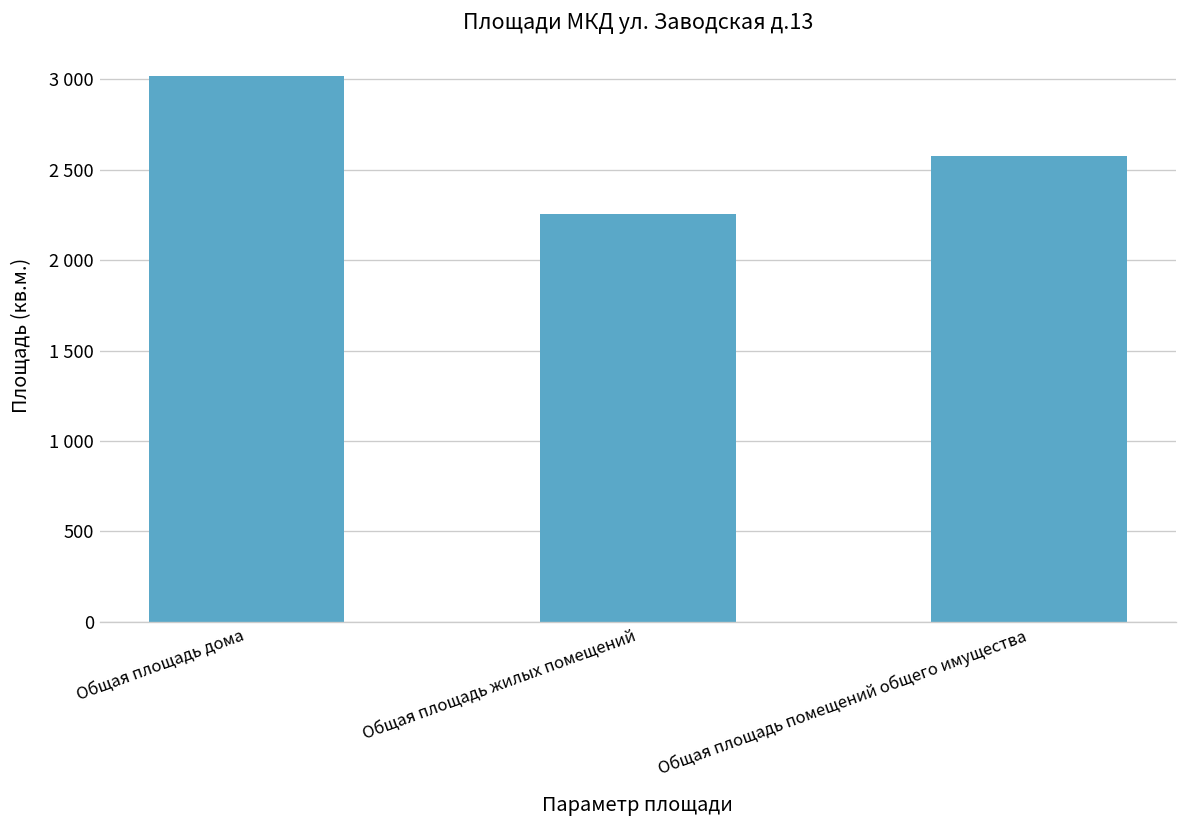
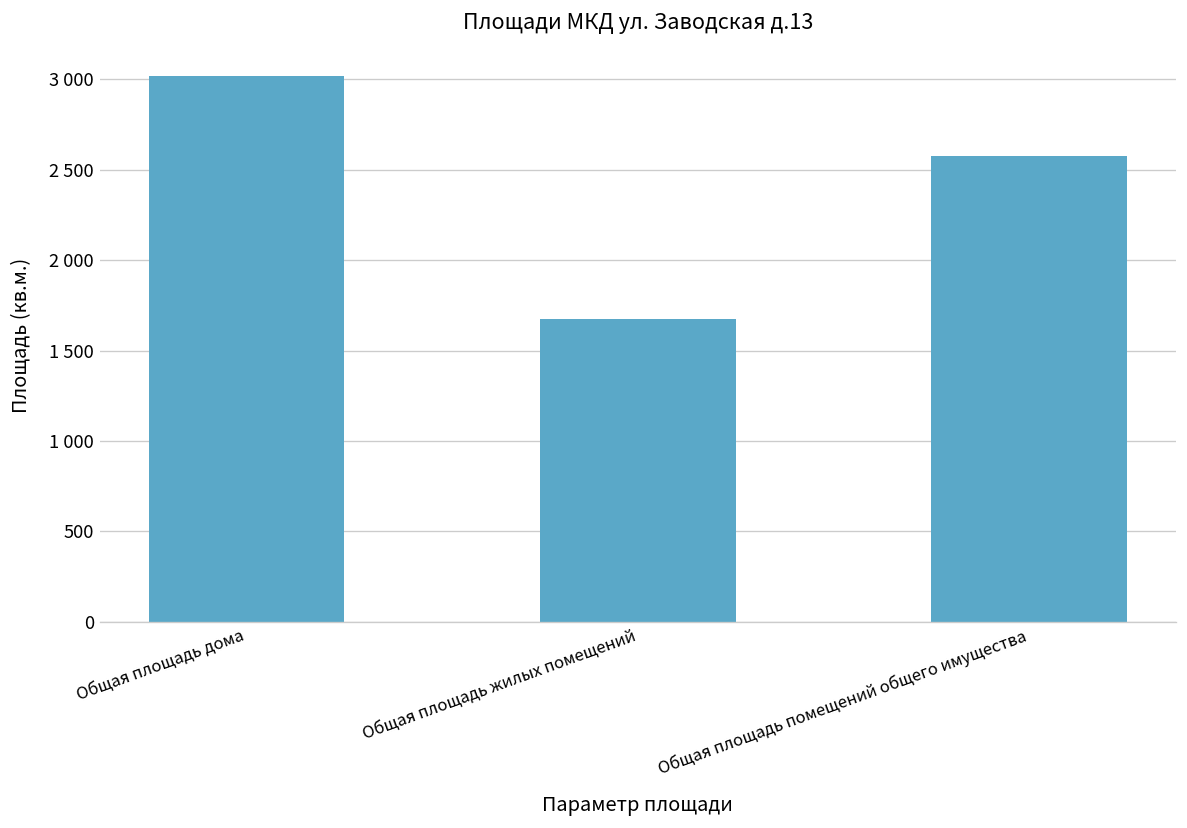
  {
    "Общая площадь дома": 3020,
-   "Общая площадь жилых помещений": 2260,
+   "Общая площадь жилых помещений": 1680,
    "Общая площадь помещений общего имущества": 2570
  }
